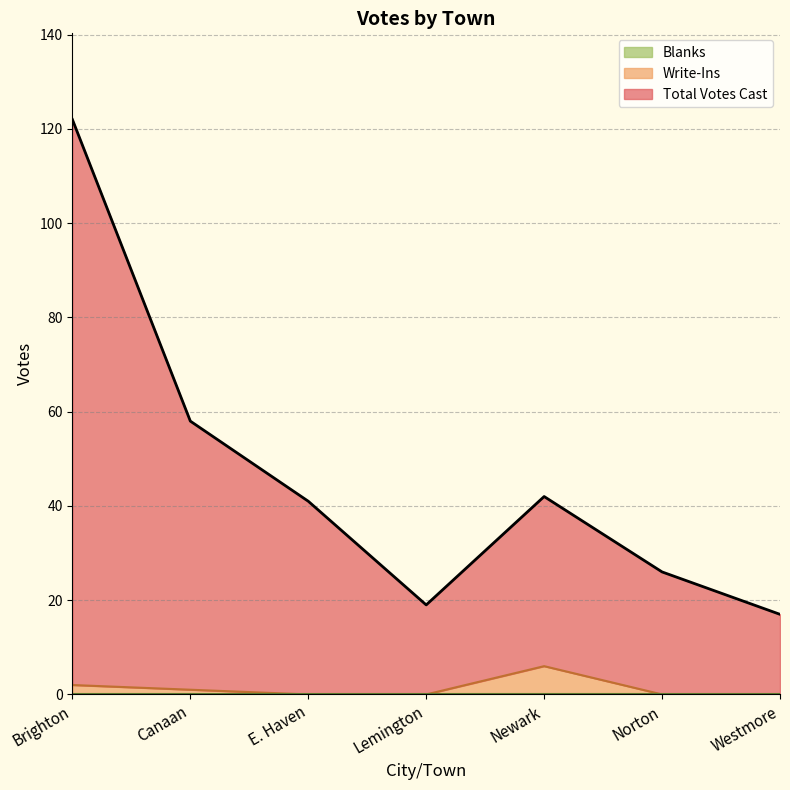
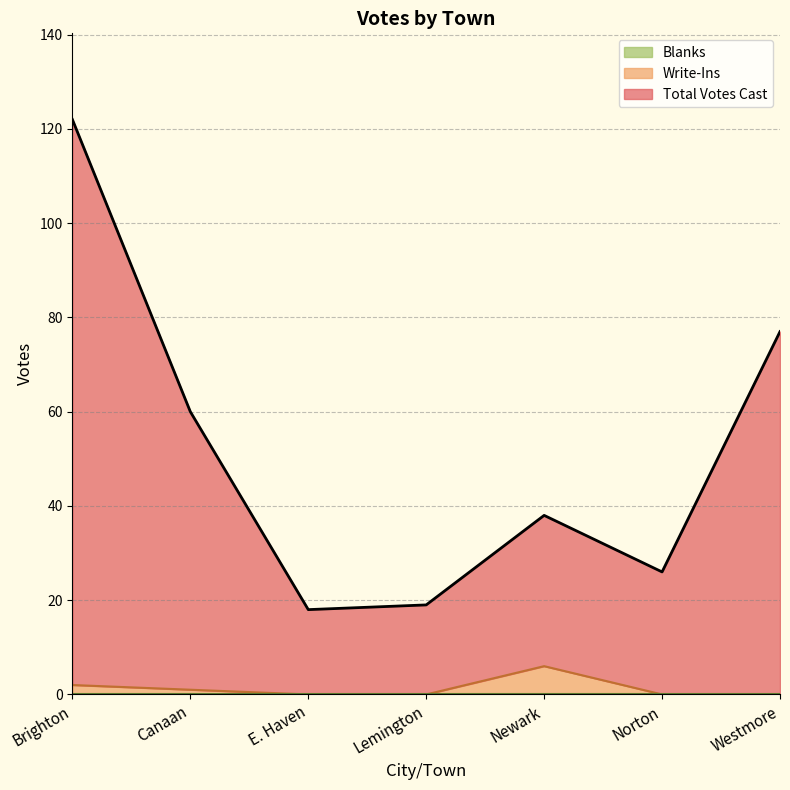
  {
    "Total Votes Cast": {
      "Brighton": 122,
-     "Canaan": 58,
-     "E. Haven": 41,
+     "Canaan": 60,
+     "E. Haven": 18,
      "Lemington": 19,
-     "Newark": 42,
+     "Newark": 38,
      "Norton": 26,
-     "Westmore": 17
+     "Westmore": 77
    },
    "Blanks": {
      "Brighton": 0,
      "Canaan": 0,
      "Newark": 0
    },
    "Write-Ins": {
      "Brighton": 2,
      "Canaan": 1,
      "Newark": 6
    }
  }
